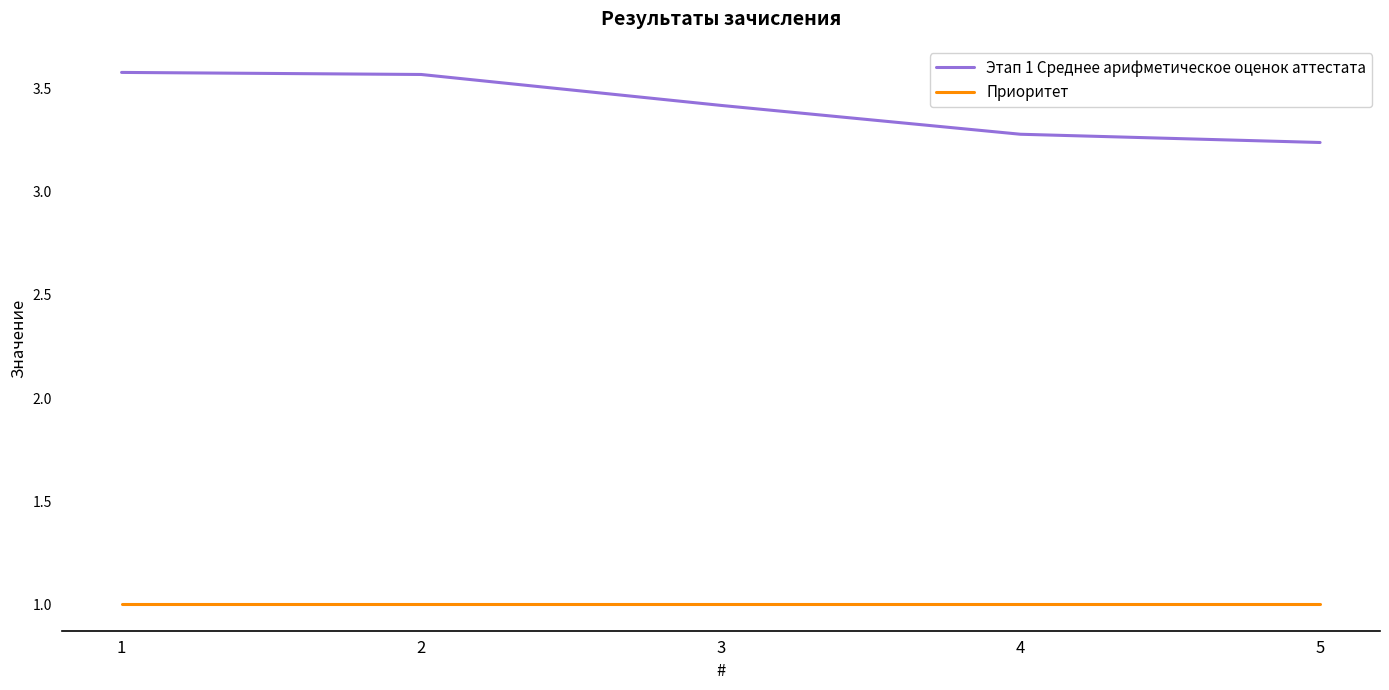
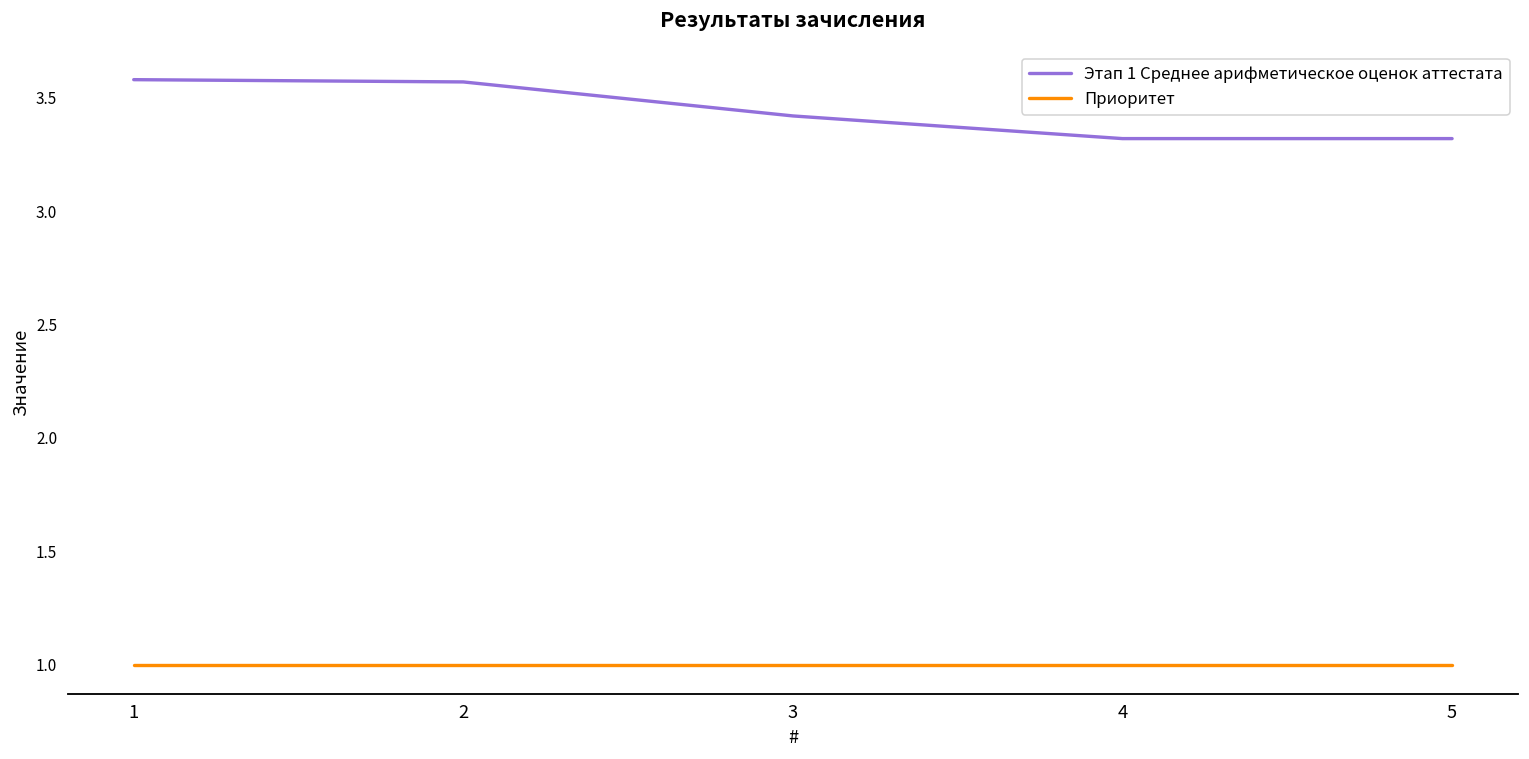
  {
    "Этап 1 Среднее арифметическое оценок аттестата": {
      "1": 3.58,
      "2": 3.57,
      "3": 3.42,
-     "4": 3.28,
-     "5": 3.24
+     "4": 3.32,
+     "5": 3.32
    },
    "Приоритет": {
      "1": 1.00,
      "2": 1.00,
      "3": 1.00,
      "4": 1.00,
      "5": 1.00
    }
  }
